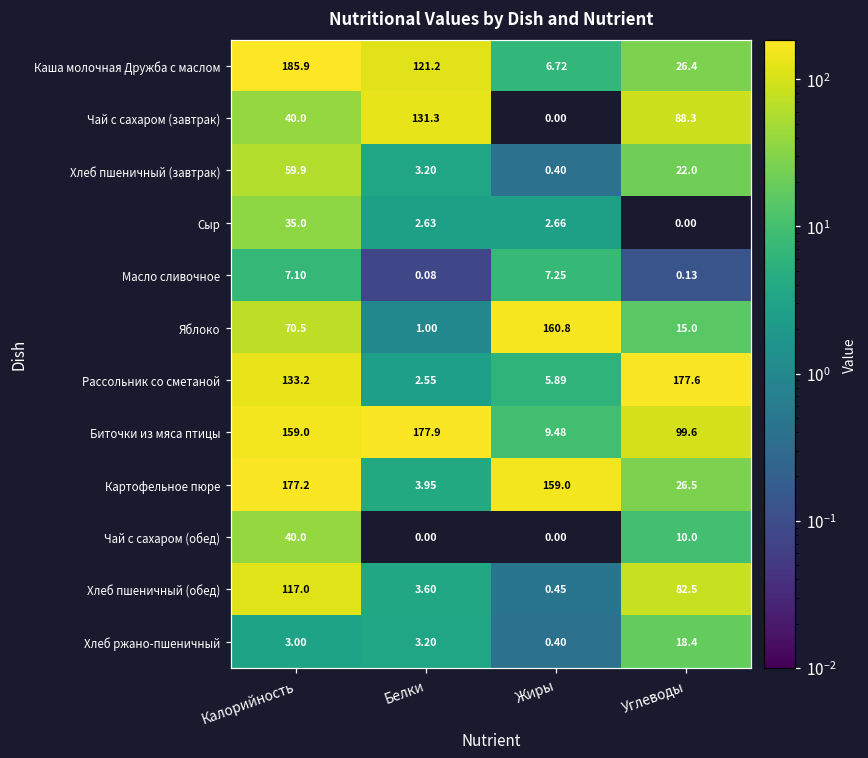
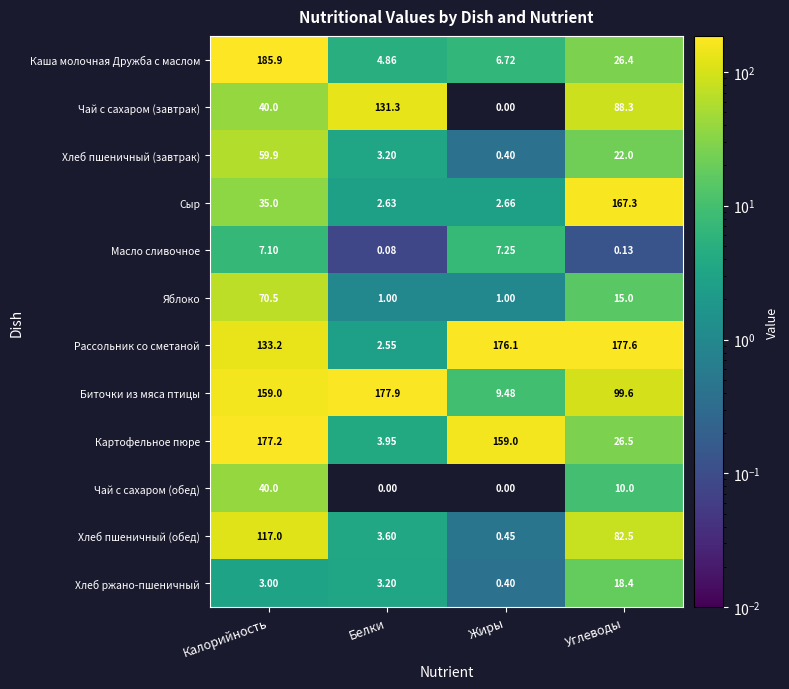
  {
    "Каша молочная Дружба с маслом": {
      "Калорийность": 185.9,
-     "Белки": 121.2,
+     "Белки": 4.86,
      "Жиры": 6.72,
      "Углеводы": 26.4
    },
    "Чай с сахаром (завтрак)": {
      "Калорийность": 40.0,
      "Белки": 131.3,
      "Жиры": 0.00,
      "Углеводы": 88.3
    },
    "Хлеб пшеничный (завтрак)": {
      "Калорийность": 59.9,
      "Белки": 3.20,
      "Жиры": 0.40,
      "Углеводы": 22.0
    },
    "Сыр": {
      "Калорийность": 35.0,
      "Белки": 2.63,
      "Жиры": 2.66,
-     "Углеводы": 0.00
+     "Углеводы": 167.3
    },
    "Масло сливочное": {
      "Калорийность": 7.10,
      "Белки": 0.08,
      "Жиры": 7.25,
      "Углеводы": 0.13
    },
    "Яблоко": {
      "Калорийность": 70.5,
      "Белки": 1.00,
-     "Жиры": 160.8,
+     "Жиры": 1.00,
      "Углеводы": 15.0
    },
    "Рассольник со сметаной": {
      "Калорийность": 133.2,
      "Белки": 2.55,
-     "Жиры": 5.89,
+     "Жиры": 176.1,
      "Углеводы": 177.6
    },
    "Биточки из мяса птицы": {
      "Калорийность": 159.0,
      "Белки": 177.9,
      "Жиры": 9.48,
      "Углеводы": 99.6
    },
    "Картофельное пюре": {
      "Калорийность": 177.2,
      "Белки": 3.95,
      "Жиры": 159.0,
      "Углеводы": 26.5
    },
    "Чай с сахаром (обед)": {
      "Калорийность": 40.0,
      "Белки": 0.00,
      "Жиры": 0.00,
      "Углеводы": 10.0
    },
    "Хлеб пшеничный (обед)": {
      "Калорийность": 117.0,
      "Белки": 3.60,
      "Жиры": 0.45,
      "Углеводы": 82.5
    },
    "Хлеб ржано-пшеничный": {
      "Калорийность": 3.00,
      "Белки": 3.20,
      "Жиры": 0.40,
      "Углеводы": 18.4
    }
  }
